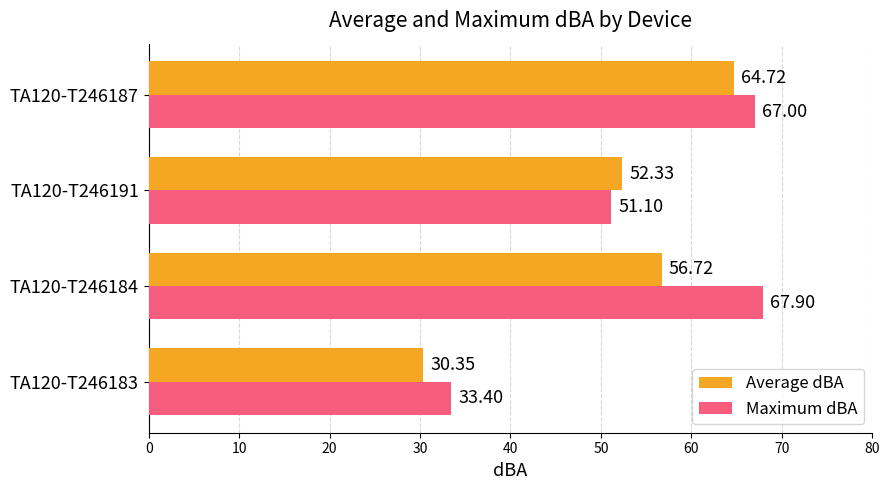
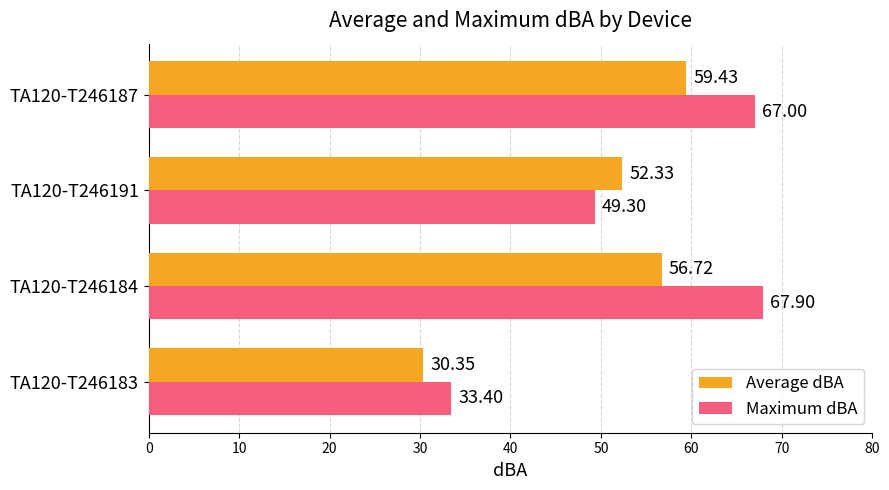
  {
    "Average dBA": {
-     "TA120-T246187": 64.72,
+     "TA120-T246187": 59.43,
      "TA120-T246191": 52.33,
      "TA120-T246184": 56.72,
      "TA120-T246183": 30.35
    },
    "Maximum dBA": {
      "TA120-T246187": 67.00,
-     "TA120-T246191": 51.10,
+     "TA120-T246191": 49.30,
      "TA120-T246184": 67.90,
      "TA120-T246183": 33.40
    }
  }
